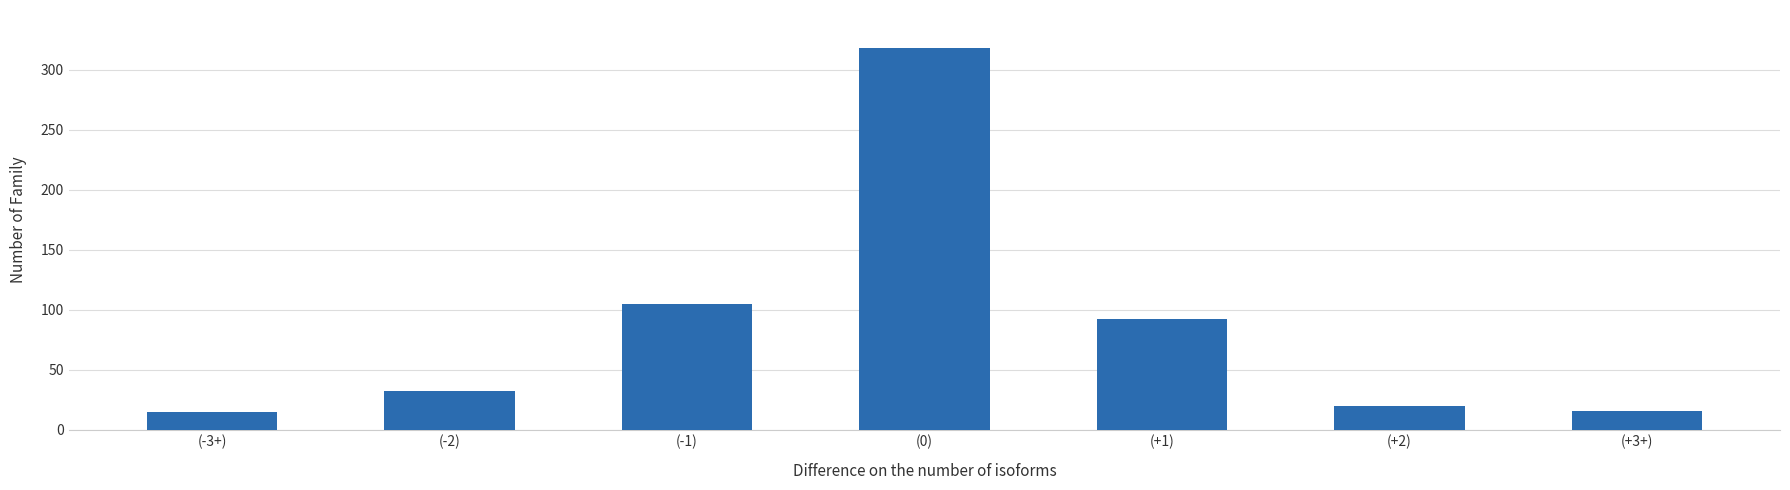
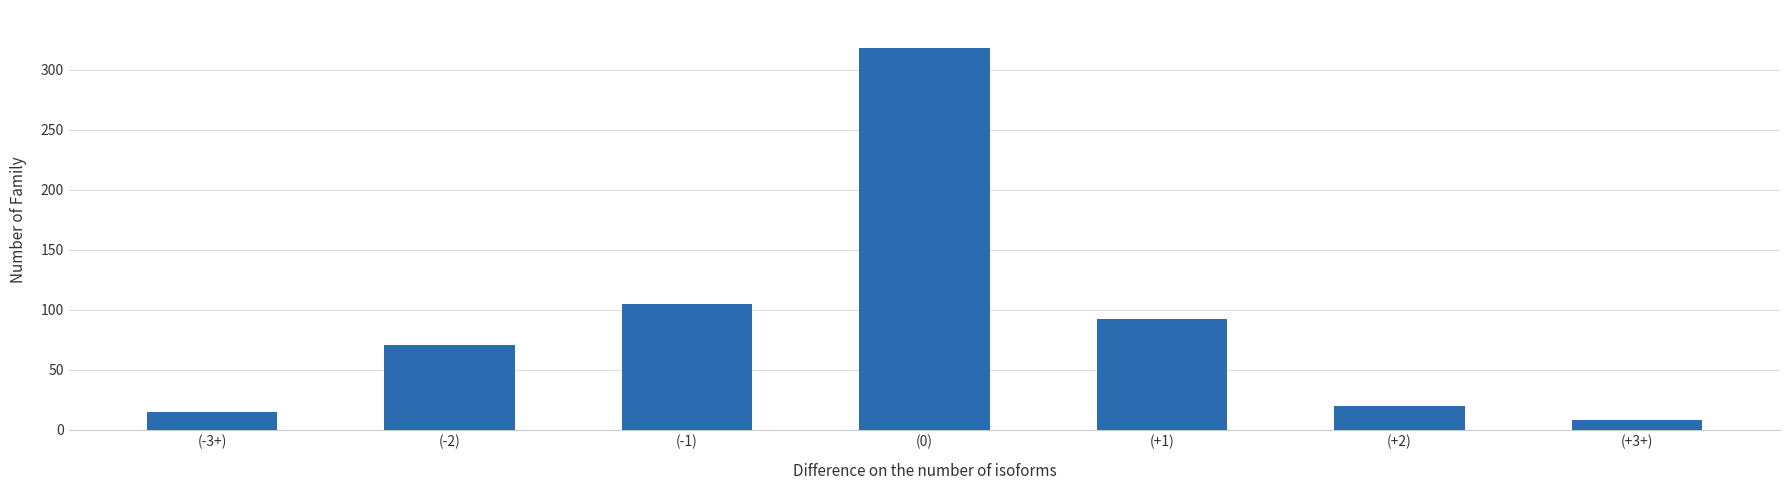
  {
    "(-3+)": 15,
-   "(-2)": 32,
+   "(-2)": 71,
    "(-1)": 105,
    "(0)": 318,
    "(+1)": 92,
    "(+2)": 20,
-   "(+3+)": 16
+   "(+3+)": 8
  }
